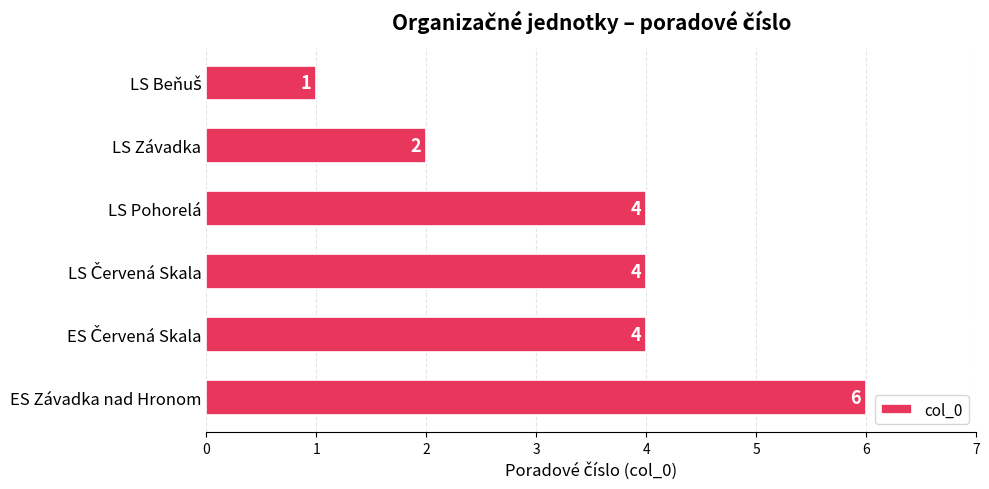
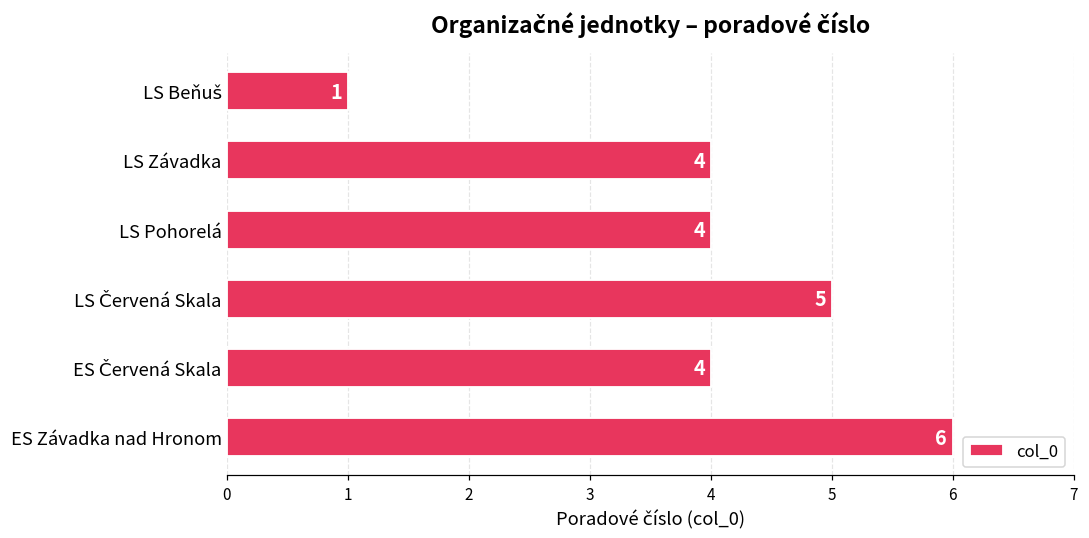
  {
    "LS Beňuš": 1,
-   "LS Závadka": 2,
+   "LS Závadka": 4,
    "LS Pohorelá": 4,
-   "LS Červená Skala": 4,
+   "LS Červená Skala": 5,
    "ES Červená Skala": 4,
    "ES Závadka nad Hronom": 6
  }
